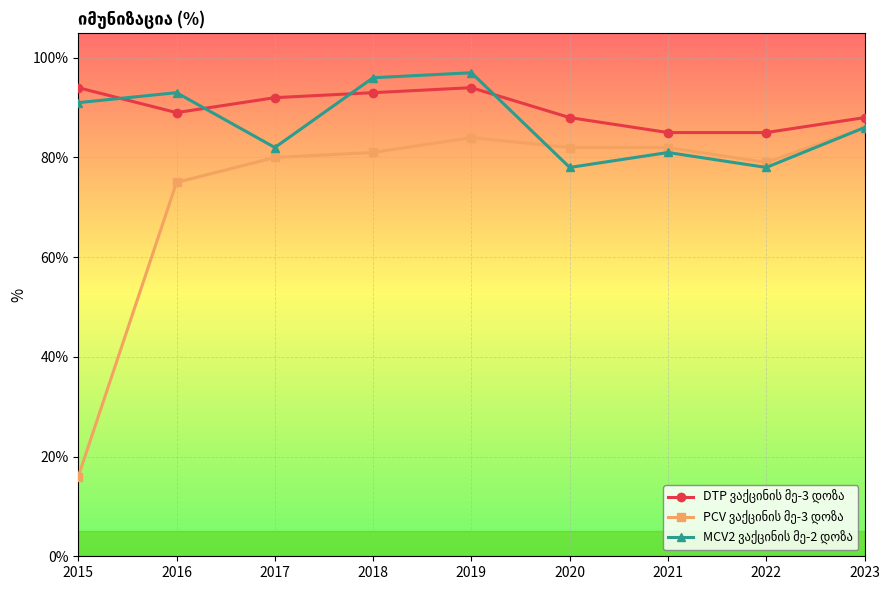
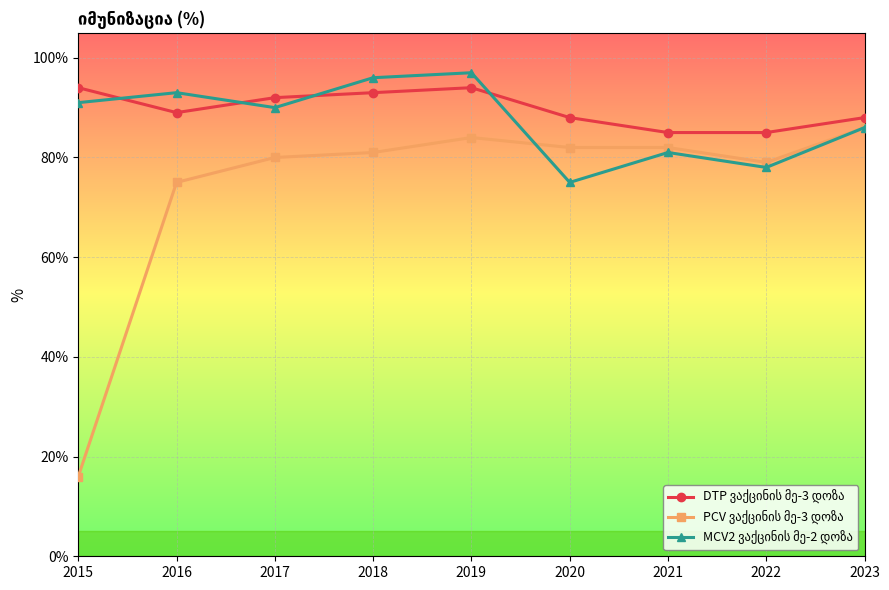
  {
    "DTP ვაქცინის მე-3 დოზა": {
      "2015": "94%",
      "2016": "89%",
      "2017": "92%",
      "2018": "93%",
      "2019": "94%",
      "2020": "88%",
      "2021": "85%",
      "2022": "85%",
      "2023": "88%"
    },
    "PCV ვაქცინის მე-3 დოზა": {
      "2015": "16%",
      "2016": "75%",
      "2017": "80%",
      "2018": "81%",
      "2019": "84%",
      "2020": "82%",
      "2021": "82%",
      "2022": "79%"
    },
    "MCV2 ვაქცინის მე-2 დოზა": {
      "2015": "91%",
      "2016": "93%",
-     "2017": "82%",
+     "2017": "90%",
      "2018": "96%",
      "2019": "97%",
-     "2020": "78%",
+     "2020": "75%",
      "2021": "81%",
      "2022": "78%"
    }
  }
